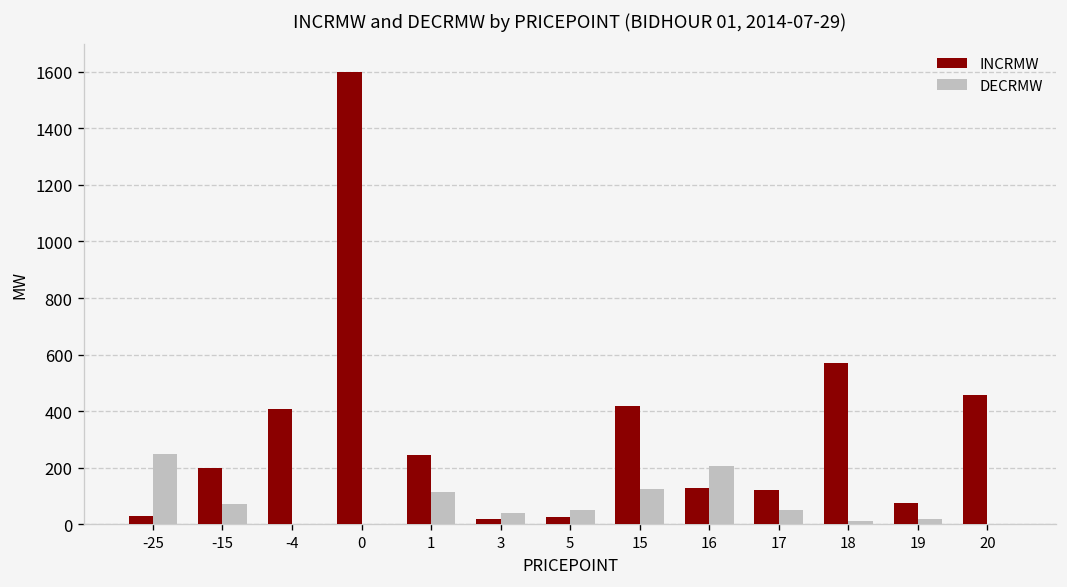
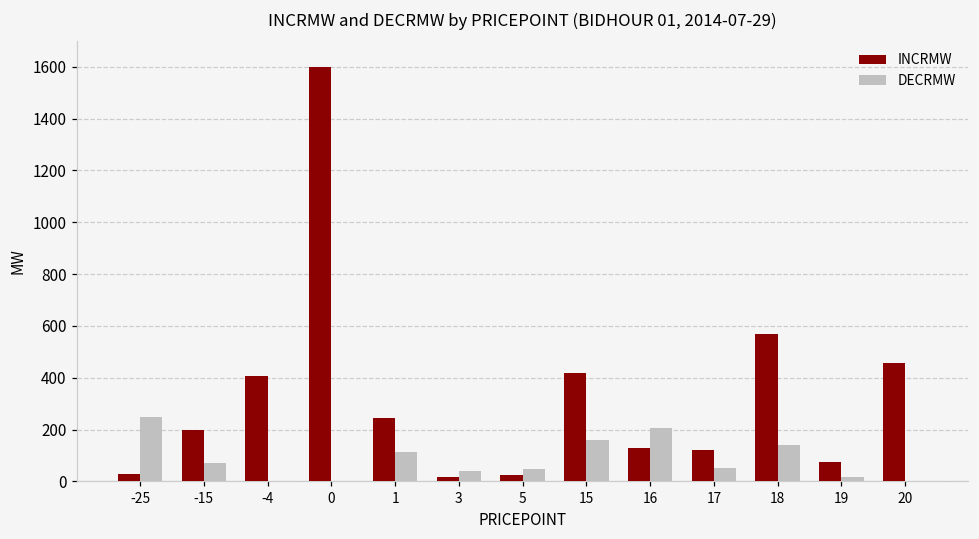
  {
    "INCRMW": {
      "-25": 30,
      "-15": 200,
      "-4": 410,
      "0": 1600,
      "1": 250,
      "3": 20,
      "5": 30,
      "15": 420,
      "16": 130,
      "17": 120,
      "18": 570,
      "19": 70,
      "20": 460
    },
    "DECRMW": {
      "-25": 250,
      "-15": 70,
      "-4": 0,
      "0": 0,
      "1": 120,
      "3": 40,
      "5": 50,
-     "15": 120,
+     "15": 160,
      "16": 210,
      "17": 50,
-     "18": 10,
+     "18": 140,
      "19": 20
    }
  }
